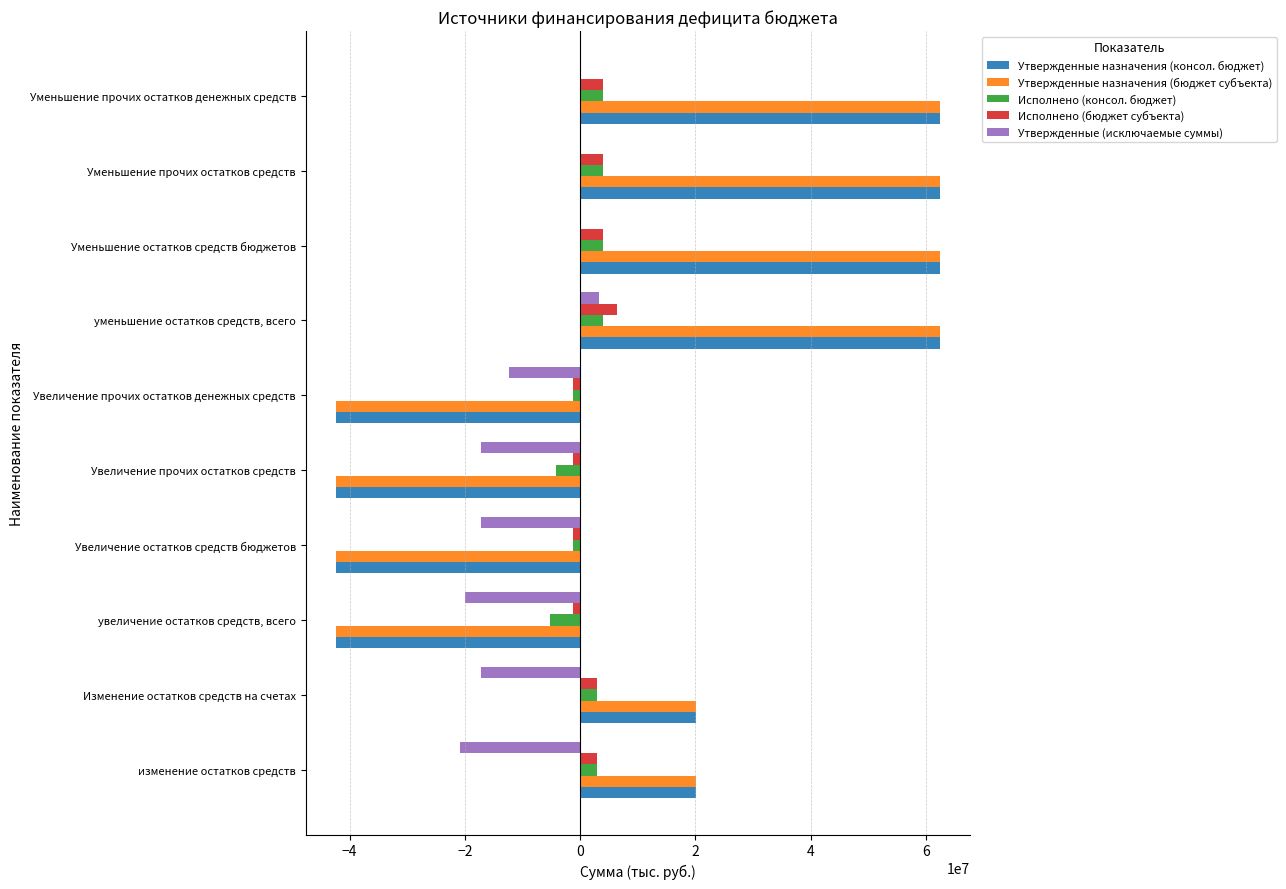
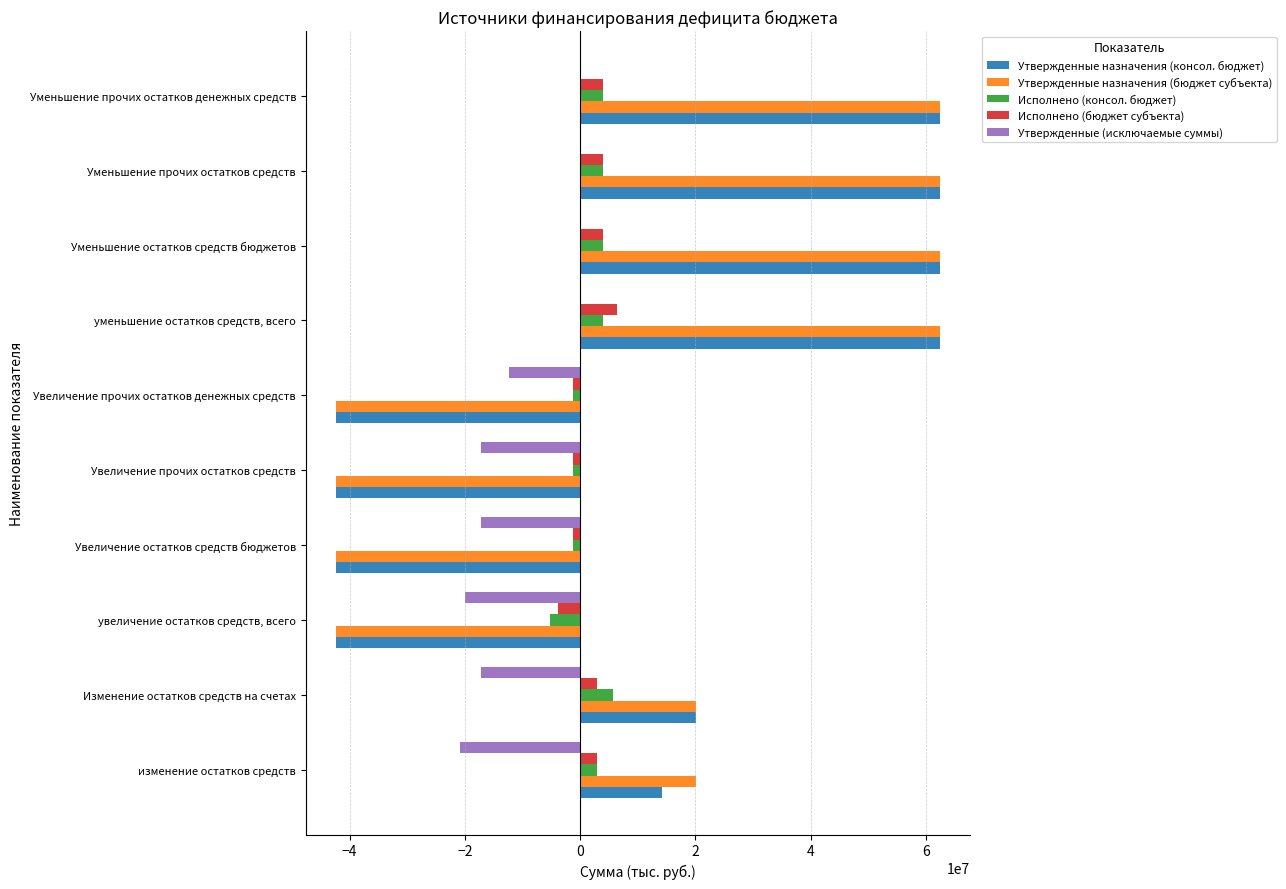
  {
    "Утвержденные назначения (консол. бюджет)": {
      "Уменьшение прочих остатков денежных средств": 62000000,
      "Уменьшение прочих остатков средств": 62000000,
      "Уменьшение остатков средств бюджетов": 62000000,
      "уменьшение остатков средств, всего": 62000000,
      "Увеличение прочих остатков денежных средств": -42000000,
      "Увеличение прочих остатков средств": -42000000,
      "Увеличение остатков средств бюджетов": -42000000,
      "увеличение остатков средств, всего": -42000000,
      "Изменение остатков средств на счетах": 20000000,
-     "изменение остатков средств": 20000000
+     "изменение остатков средств": 14000000
    },
    "Утвержденные назначения (бюджет субъекта)": {
      "Уменьшение прочих остатков денежных средств": 62000000,
      "Уменьшение прочих остатков средств": 62000000,
      "Уменьшение остатков средств бюджетов": 62000000,
      "уменьшение остатков средств, всего": 62000000,
      "Увеличение прочих остатков денежных средств": -42000000,
      "Увеличение прочих остатков средств": -42000000,
      "Увеличение остатков средств бюджетов": -42000000,
      "увеличение остатков средств, всего": -42000000,
      "Изменение остатков средств на счетах": 20000000,
      "изменение остатков средств": 20000000
    },
    "Исполнено (консол. бюджет)": {
      "Уменьшение прочих остатков денежных средств": 4000000,
      "Уменьшение прочих остатков средств": 4000000,
      "Уменьшение остатков средств бюджетов": 4000000,
      "уменьшение остатков средств, всего": 4000000,
      "Увеличение прочих остатков денежных средств": -1000000,
-     "Увеличение прочих остатков средств": -4000000,
+     "Увеличение прочих остатков средств": -1000000,
      "Увеличение остатков средств бюджетов": -1000000,
      "увеличение остатков средств, всего": -5000000,
-     "Изменение остатков средств на счетах": 3000000,
+     "Изменение остатков средств на счетах": 6000000,
      "изменение остатков средств": 3000000
    },
    "Исполнено (бюджет субъекта)": {
      "Уменьшение прочих остатков денежных средств": 4000000,
      "Уменьшение прочих остатков средств": 4000000,
      "Уменьшение остатков средств бюджетов": 4000000,
      "уменьшение остатков средств, всего": 6000000,
      "Увеличение прочих остатков денежных средств": -1000000,
      "Увеличение прочих остатков средств": -1000000,
      "Увеличение остатков средств бюджетов": -1000000,
-     "увеличение остатков средств, всего": -1000000,
+     "увеличение остатков средств, всего": -4000000,
      "Изменение остатков средств на счетах": 3000000,
      "изменение остатков средств": 3000000
    },
    "Утвержденные (исключаемые суммы)": {
-     "уменьшение остатков средств, всего": 3000000,
+     "уменьшение остатков средств, всего": 0,
      "Увеличение прочих остатков денежных средств": -12000000,
      "Увеличение прочих остатков средств": -17000000,
      "Увеличение остатков средств бюджетов": -17000000,
      "увеличение остатков средств, всего": -20000000,
      "Изменение остатков средств на счетах": -17000000,
      "изменение остатков средств": -21000000
    }
  }
